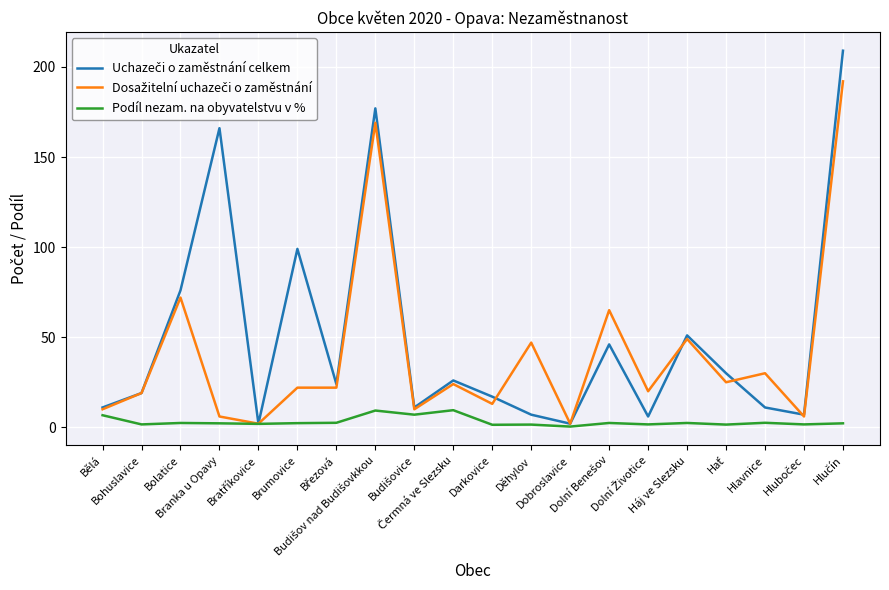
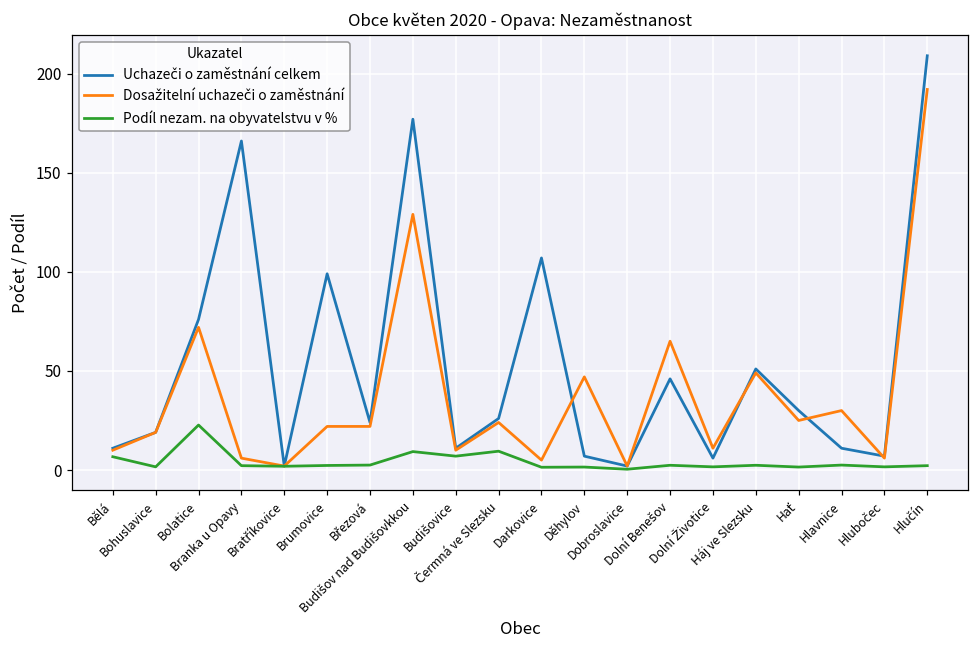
  {
    "Uchazeči o zaměstnání celkem": {
      "Bolatice": 76,
      "Branka u Opavy": 166,
      "Brumovice": 99,
      "Březová": 24,
      "Budišov nad Budišovkkou": 177,
      "Čermná ve Slezsku": 26,
-     "Darkovice": 17,
+     "Darkovice": 107,
      "Děhylov": 7,
      "Dolní Benešov": 46,
      "Dolní Životice": 6,
      "Háj ve Slezsku": 51,
      "Hať": 30,
      "Hlavnice": 11,
      "Hlučín": 209
    },
    "Dosažitelní uchazeči o zaměstnání": {
      "Bolatice": 72,
      "Branka u Opavy": 6,
      "Brumovice": 22,
      "Březová": 22,
-     "Budišov nad Budišovkkou": 169,
+     "Budišov nad Budišovkkou": 129,
      "Čermná ve Slezsku": 24,
-     "Darkovice": 13,
+     "Darkovice": 5,
      "Děhylov": 47,
      "Dolní Benešov": 65,
-     "Dolní Životice": 20,
+     "Dolní Životice": 11,
      "Háj ve Slezsku": 49,
      "Hať": 25,
      "Hlavnice": 30,
      "Hlučín": 192
    },
    "Podíl nezam. na obyvatelstvu v %": {
      "Bělá": 7,
      "Bohuslavice": 2,
-     "Bolatice": 2,
+     "Bolatice": 23,
      "Branka u Opavy": 2,
      "Brumovice": 2,
      "Březová": 3,
      "Budišov nad Budišovkkou": 9,
      "Budišovice": 7,
      "Čermná ve Slezsku": 10,
      "Darkovice": 1,
      "Děhylov": 2,
      "Dobroslavice": 0,
      "Dolní Benešov": 2,
      "Dolní Životice": 2,
      "Háj ve Slezsku": 2,
      "Hať": 2,
      "Hlavnice": 3,
      "Hlubočec": 2,
      "Hlučín": 2
    }
  }
